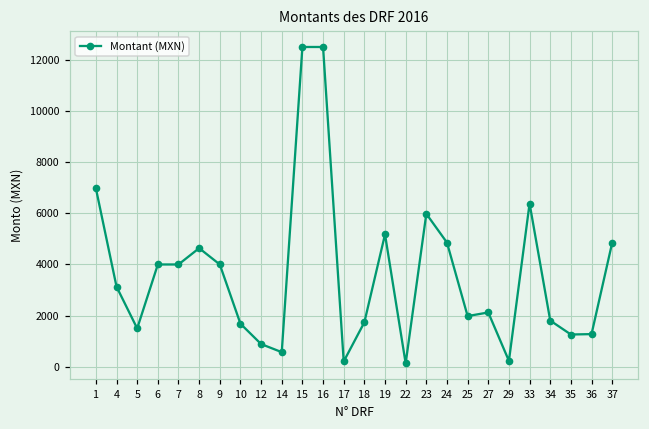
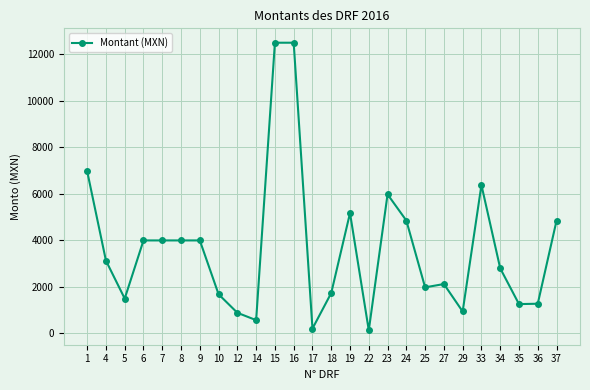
  {
    "1": 7000,
    "4": 3100,
    "5": 1500,
    "6": 4000,
    "7": 4000,
-   "8": 4600,
+   "8": 4000,
    "9": 4000,
    "10": 1700,
    "12": 900,
    "14": 600,
    "15": 12500,
    "16": 12500,
    "17": 200,
    "18": 1700,
    "19": 5200,
    "22": 100,
    "23": 6000,
    "24": 4900,
    "25": 2000,
    "27": 2100,
-   "29": 200,
+   "29": 900,
    "33": 6400,
-   "34": 1800,
+   "34": 2800,
    "35": 1300,
    "36": 1300,
    "37": 4800
  }
